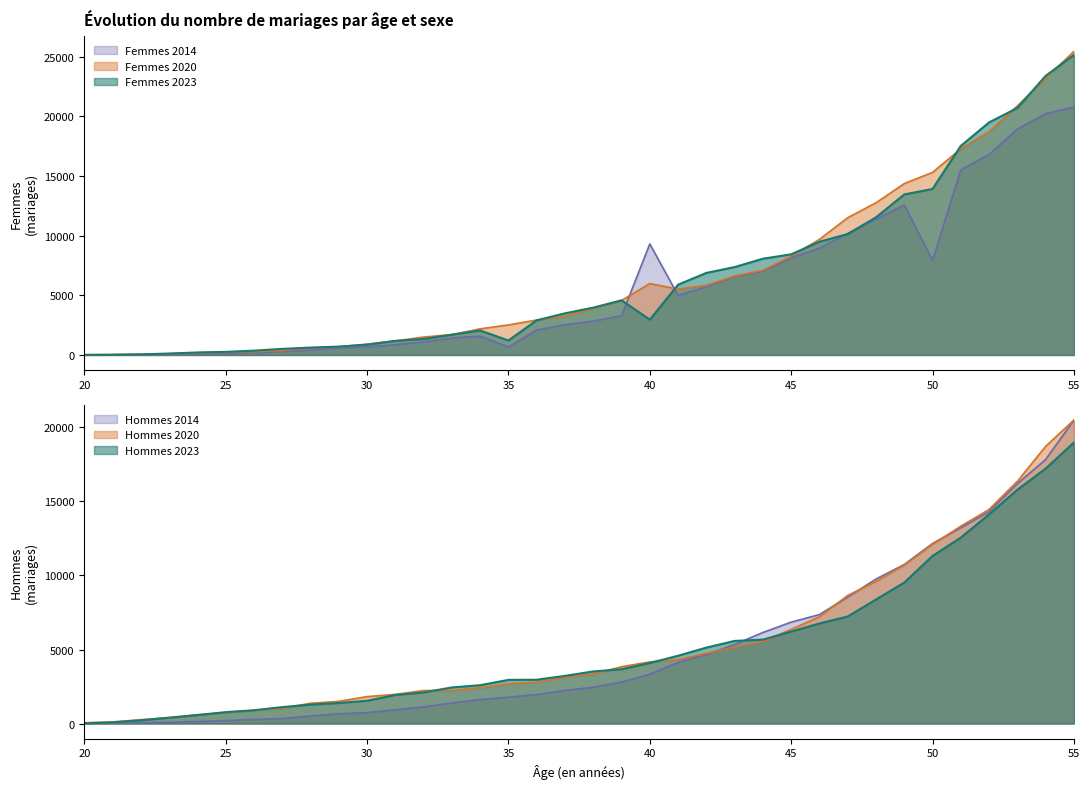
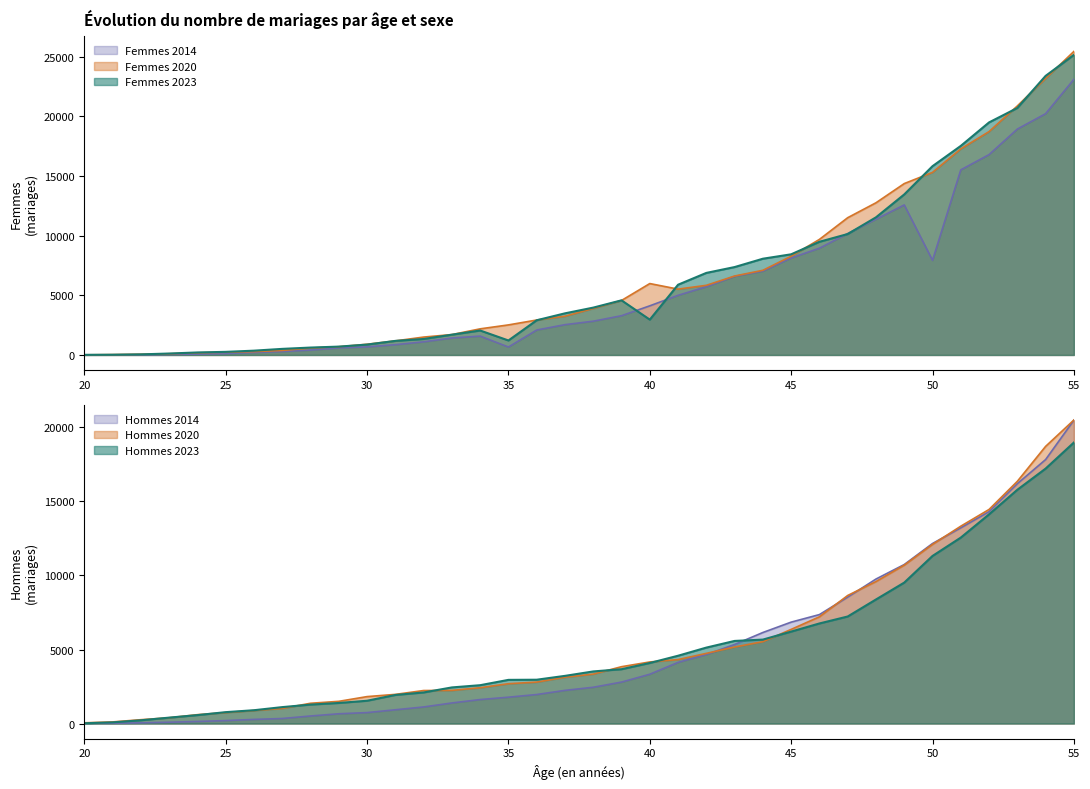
  {
    "Évolution du nombre de mariages par âge et sexe": {
      "Femmes 2014": {
        "35": 700,
-       "40": 9300,
+       "40": 4100,
        "50": 7900,
-       "55": 20800
+       "55": 23100
      },
      "Femmes 2020": {
        "35": 2500,
        "40": 6000,
        "50": 15300,
        "55": 25500
      },
      "Femmes 2023": {
        "35": 1200,
        "40": 3000,
-       "50": 13900,
+       "50": 15800,
        "55": 25200
      }
    }
  }
